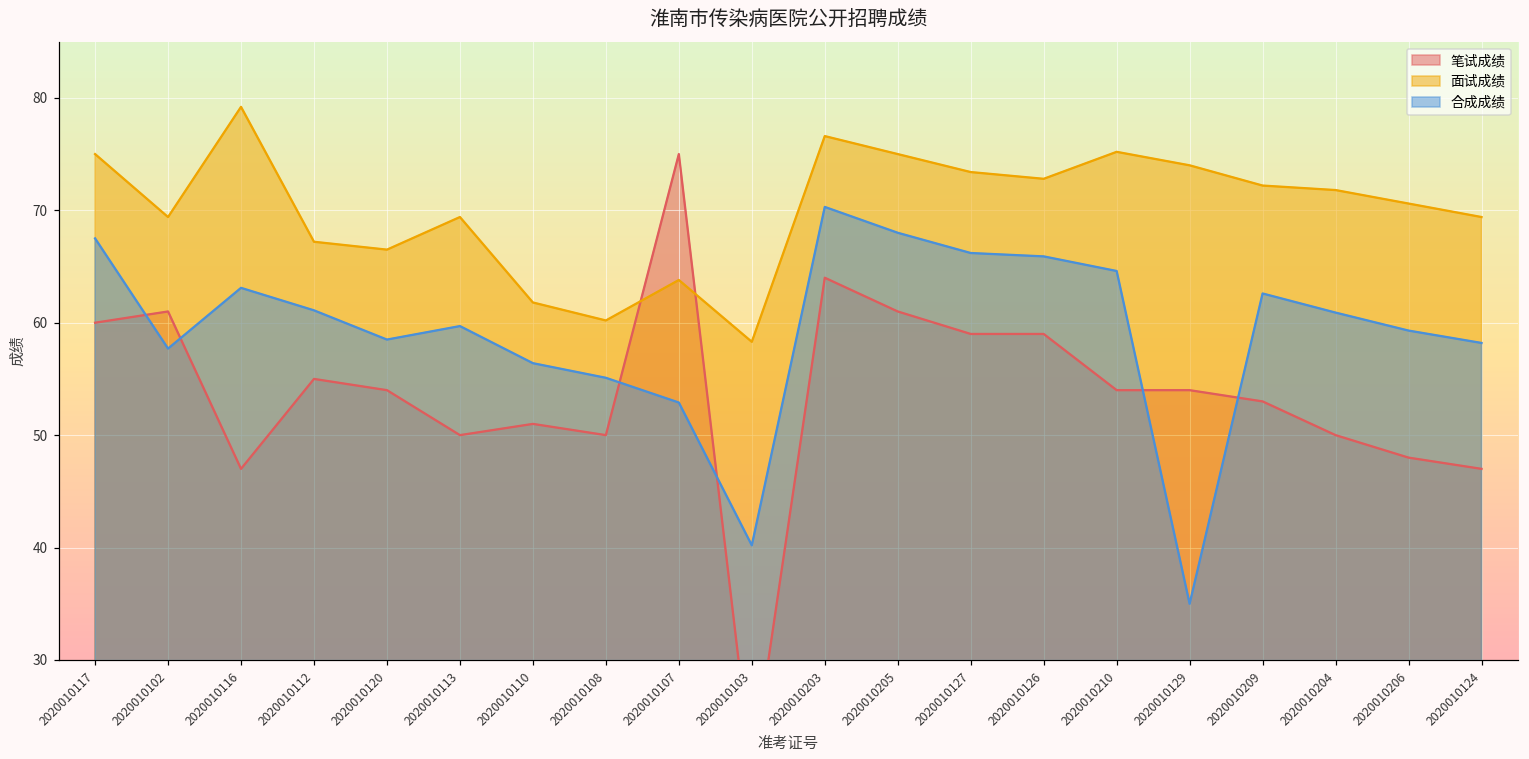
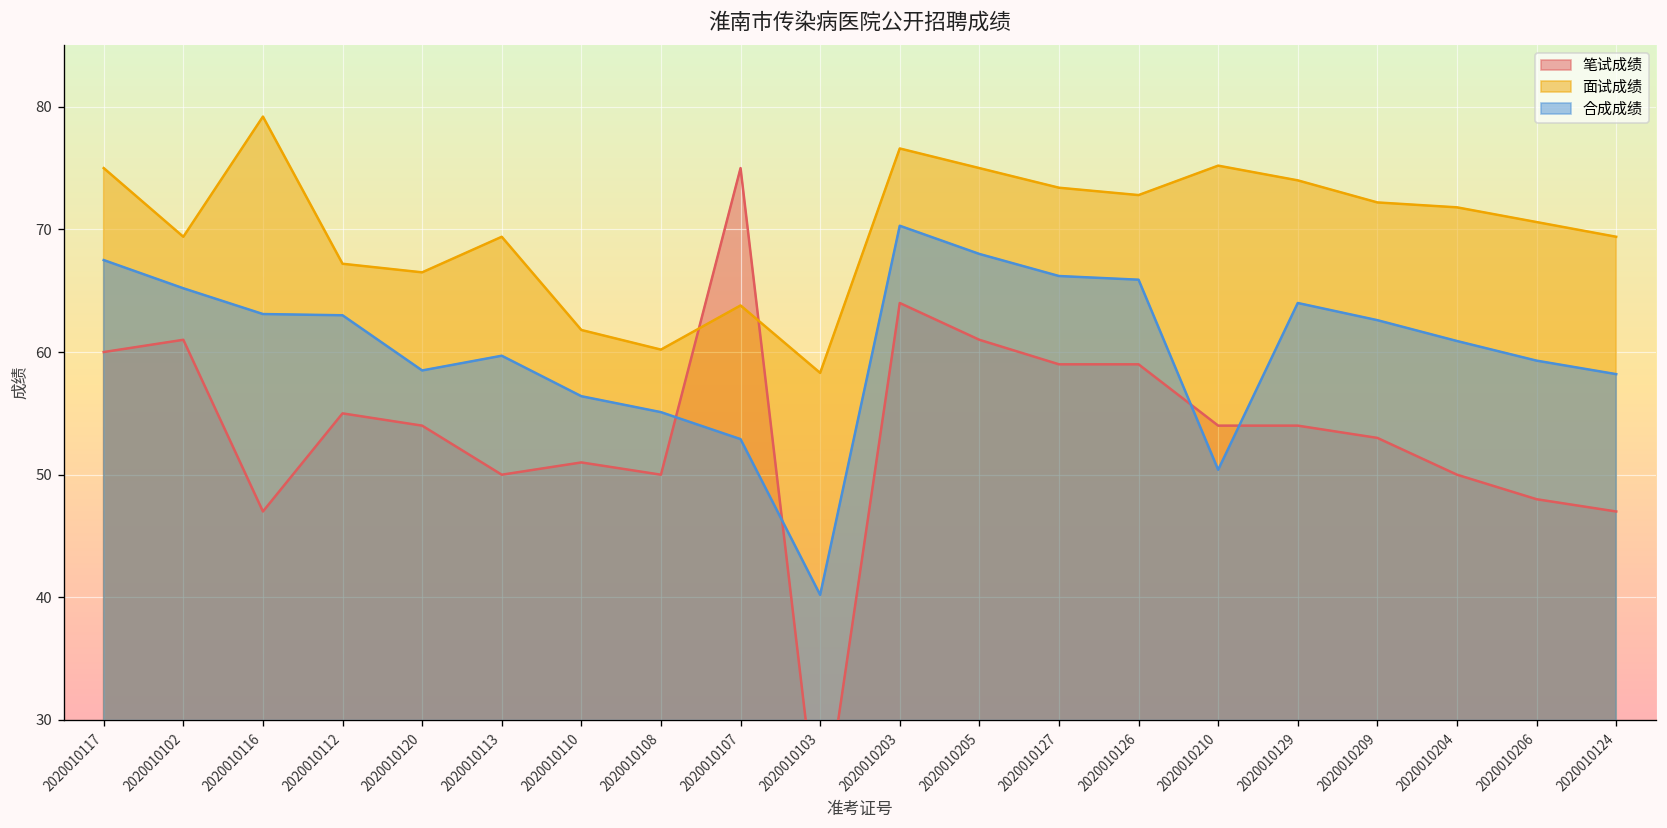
  {
    "笔试成绩": {
      "2020010117": 60.0,
      "2020010102": 61.0,
      "2020010116": 47.0,
      "2020010112": 55.0,
      "2020010120": 54.0,
      "2020010113": 50.0,
      "2020010110": 51.0,
      "2020010108": 50.0,
      "2020010107": 75.0,
      "2020010203": 64.0,
      "2020010205": 61.0,
      "2020010127": 59.0,
      "2020010126": 59.0,
      "2020010210": 54.0,
      "2020010129": 54.0,
      "2020010209": 53.0,
      "2020010204": 50.0,
      "2020010206": 48.0,
      "2020010124": 47.0
    },
    "面试成绩": {
      "2020010117": 75.0,
      "2020010102": 69.4,
      "2020010116": 79.2,
      "2020010112": 67.2,
      "2020010120": 66.5,
      "2020010113": 69.4,
      "2020010110": 61.8,
      "2020010108": 60.2,
      "2020010107": 63.8,
      "2020010103": 58.3,
      "2020010203": 76.6,
      "2020010205": 75.0,
      "2020010127": 73.4,
      "2020010126": 72.8,
      "2020010210": 75.2,
      "2020010129": 74.0,
      "2020010209": 72.2,
      "2020010204": 71.8,
      "2020010206": 70.6,
      "2020010124": 69.4
    },
    "合成成绩": {
      "2020010117": 67.5,
-     "2020010102": 57.7,
+     "2020010102": 65.2,
      "2020010116": 63.1,
-     "2020010112": 61.1,
+     "2020010112": 63.0,
      "2020010120": 58.5,
      "2020010113": 59.7,
      "2020010110": 56.4,
      "2020010108": 55.1,
      "2020010107": 52.9,
      "2020010103": 40.2,
      "2020010203": 70.3,
      "2020010205": 68.0,
      "2020010127": 66.2,
      "2020010126": 65.9,
-     "2020010210": 64.6,
-     "2020010129": 35,
+     "2020010210": 50.4,
+     "2020010129": 64,
      "2020010209": 62.6,
      "2020010204": 60.9,
      "2020010206": 59.3,
      "2020010124": 58.2
    }
  }
